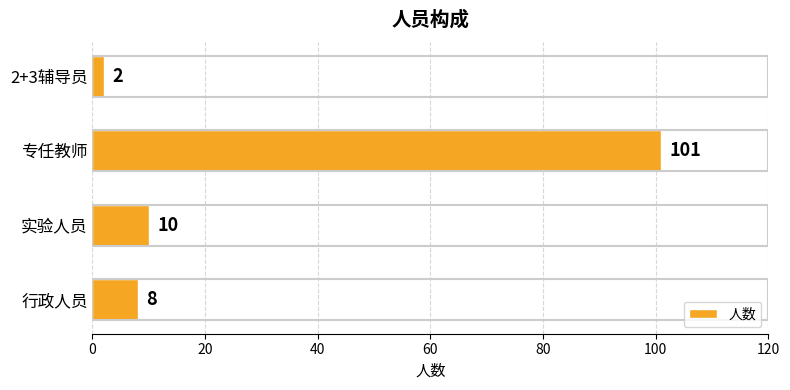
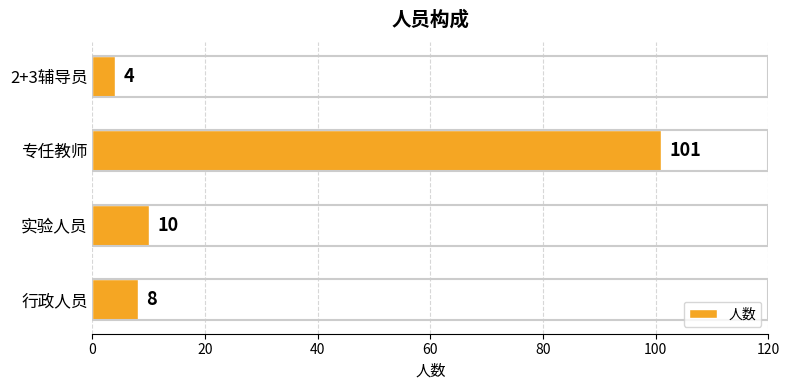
  {
-   "2+3辅导员": 2,
+   "2+3辅导员": 4,
    "专任教师": 101,
    "实验人员": 10,
    "行政人员": 8
  }
